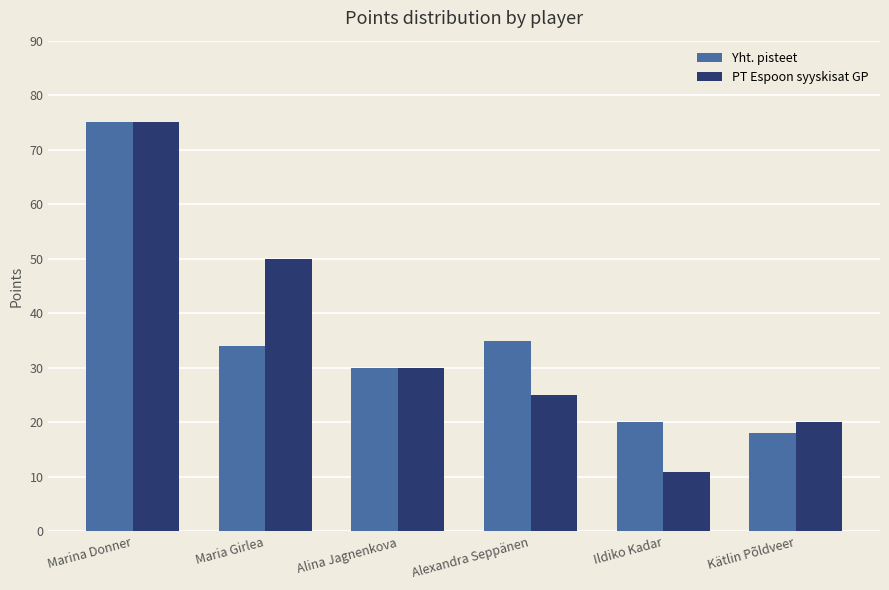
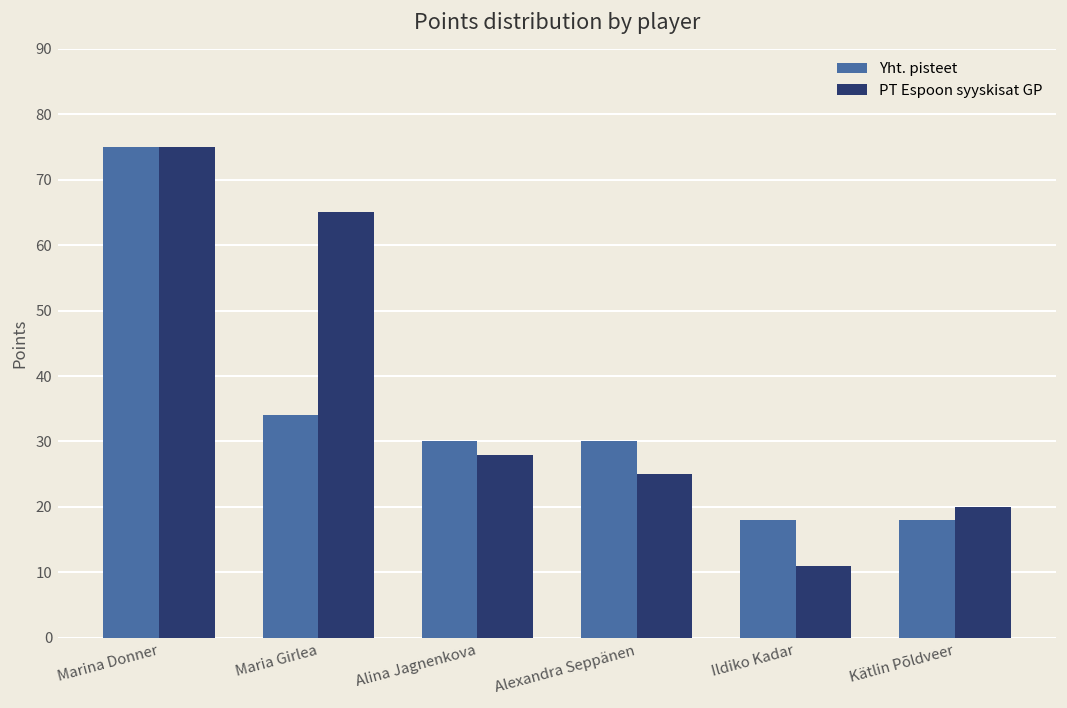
  {
    "Yht. pisteet": {
      "Marina Donner": 75,
      "Maria Girlea": 34,
      "Alina Jagnenkova": 30,
-     "Alexandra Seppänen": 35,
-     "Ildiko Kadar": 20,
+     "Alexandra Seppänen": 30,
+     "Ildiko Kadar": 18,
      "Kätlin Põldveer": 18
    },
    "PT Espoon syyskisat GP": {
      "Marina Donner": 75,
-     "Maria Girlea": 50,
-     "Alina Jagnenkova": 30,
+     "Maria Girlea": 65,
+     "Alina Jagnenkova": 28,
      "Alexandra Seppänen": 25,
      "Ildiko Kadar": 11,
      "Kätlin Põldveer": 20
    }
  }
